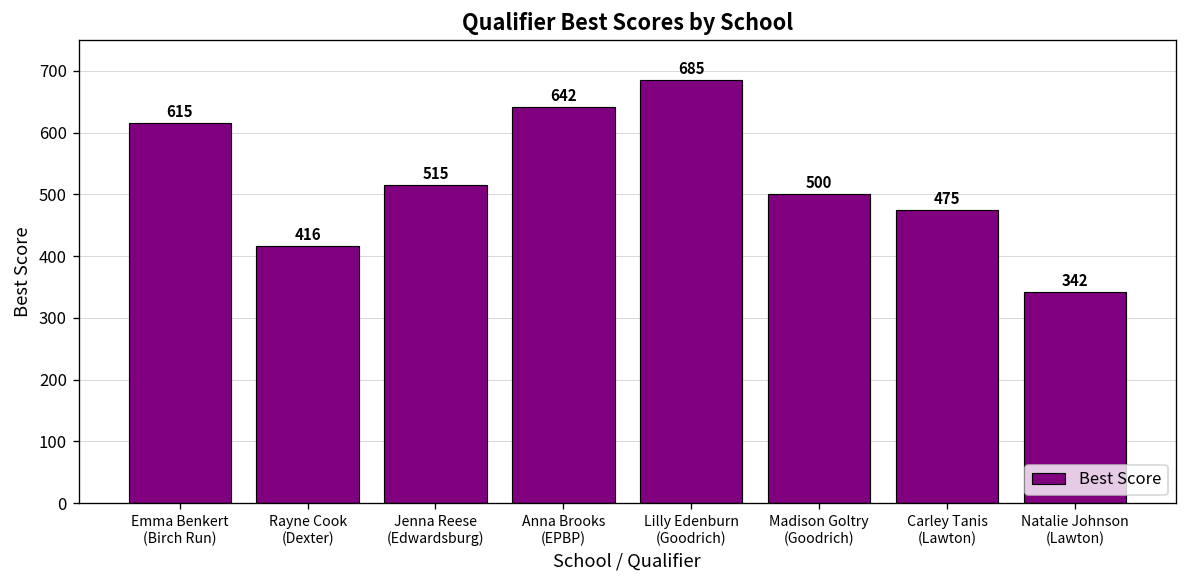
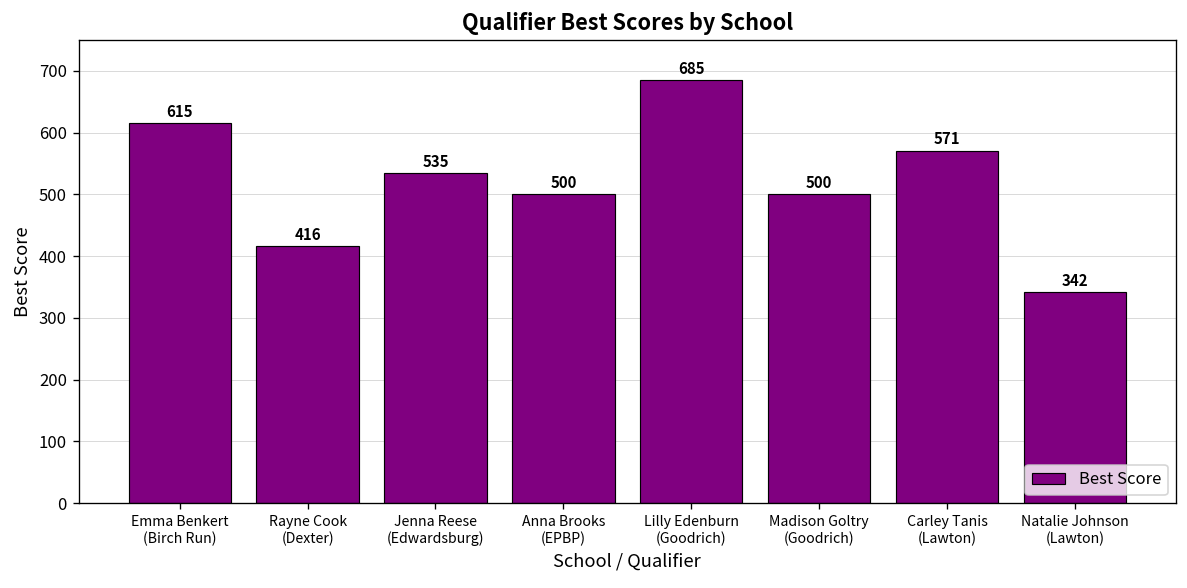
  {
    "Emma Benkert (Birch Run)": 615,
    "Rayne Cook (Dexter)": 416,
-   "Jenna Reese (Edwardsburg)": 515,
-   "Anna Brooks (EPBP)": 642,
+   "Jenna Reese (Edwardsburg)": 535,
+   "Anna Brooks (EPBP)": 500,
    "Lilly Edenburn (Goodrich)": 685,
    "Madison Goltry (Goodrich)": 500,
-   "Carley Tanis (Lawton)": 475,
+   "Carley Tanis (Lawton)": 571,
    "Natalie Johnson (Lawton)": 342
  }
